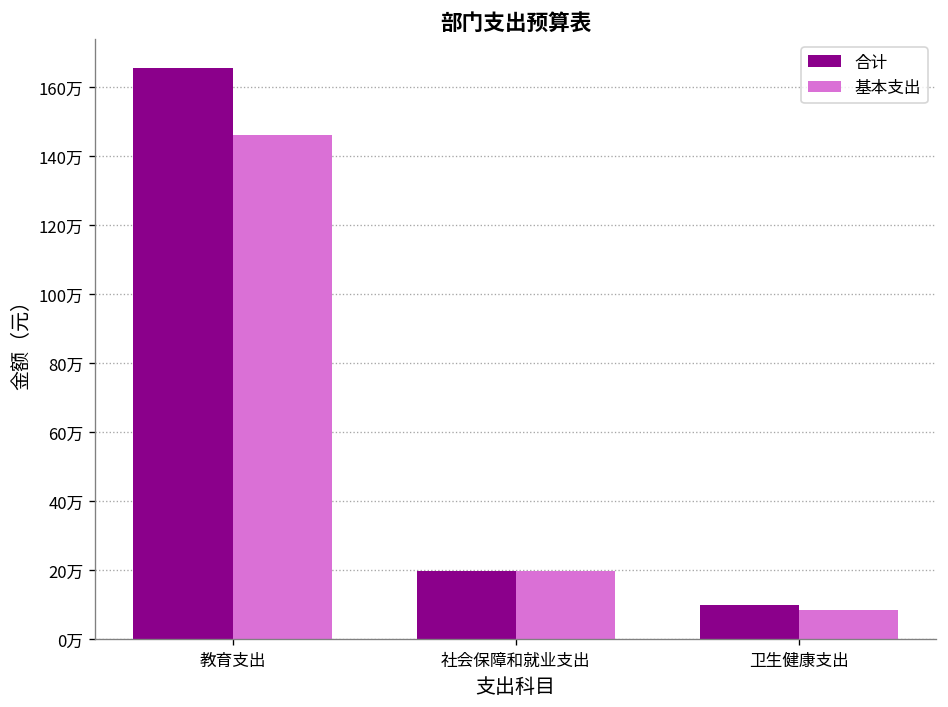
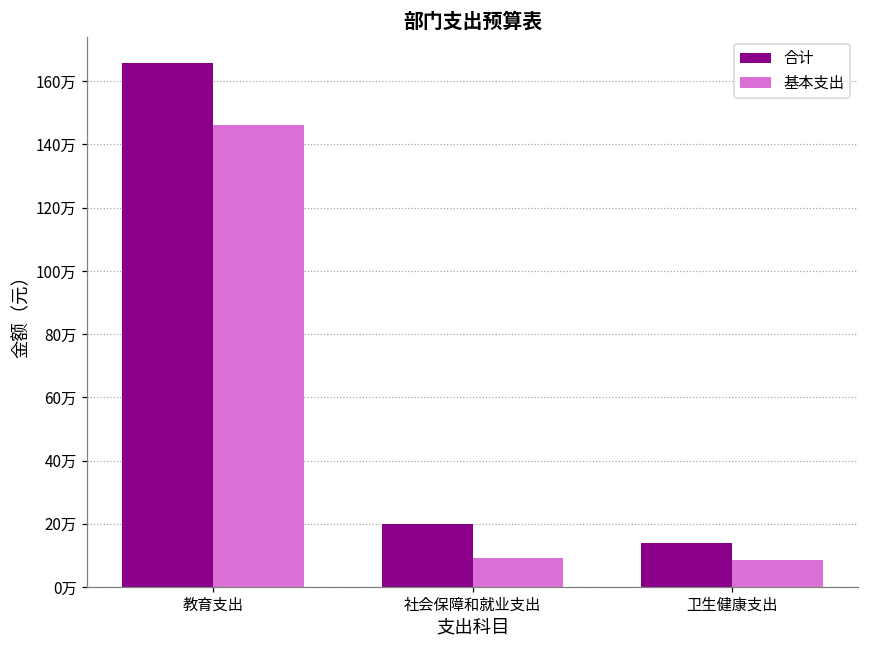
  {
    "合计": {
      "教育支出": "166万",
      "社会保障和就业支出": "20万",
-     "卫生健康支出": "10万"
+     "卫生健康支出": "14万"
    },
    "基本支出": {
      "教育支出": "146万",
-     "社会保障和就业支出": "20万",
+     "社会保障和就业支出": "9万",
      "卫生健康支出": "8万"
    }
  }
